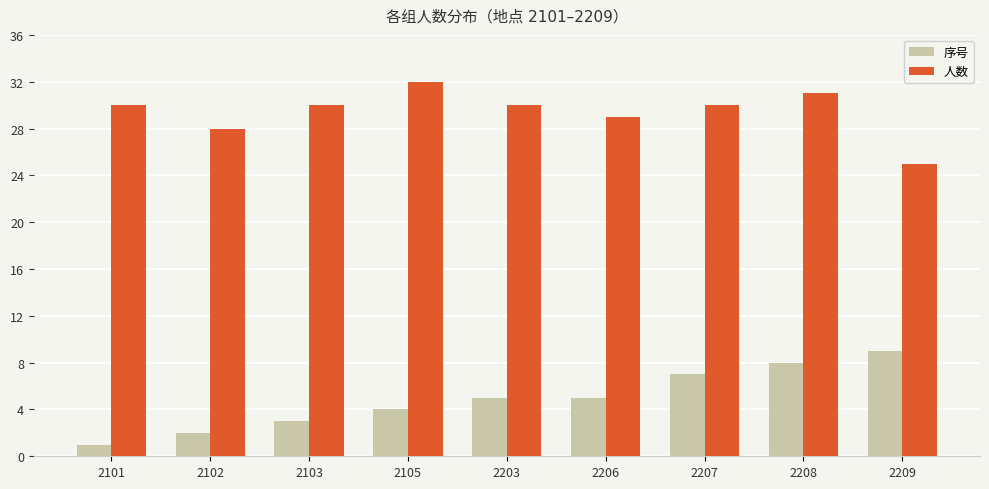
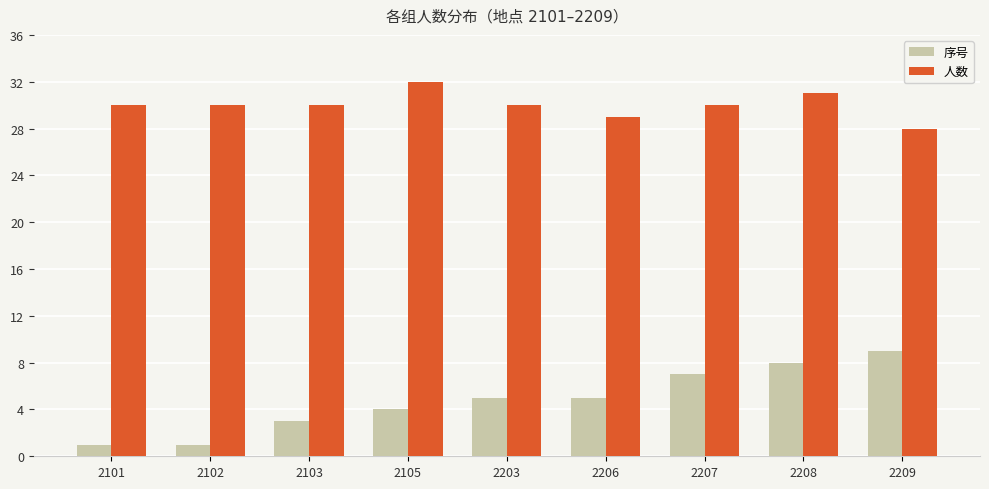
  {
    "序号": {
      "2101": 1,
-     "2102": 2,
+     "2102": 1,
      "2103": 3,
      "2105": 4,
      "2203": 5,
      "2206": 5,
      "2207": 7,
      "2208": 8,
      "2209": 9
    },
    "人数": {
      "2101": 30,
-     "2102": 28,
+     "2102": 30,
      "2103": 30,
      "2105": 32,
      "2203": 30,
      "2206": 29,
      "2207": 30,
      "2208": 31,
-     "2209": 25
+     "2209": 28
    }
  }
